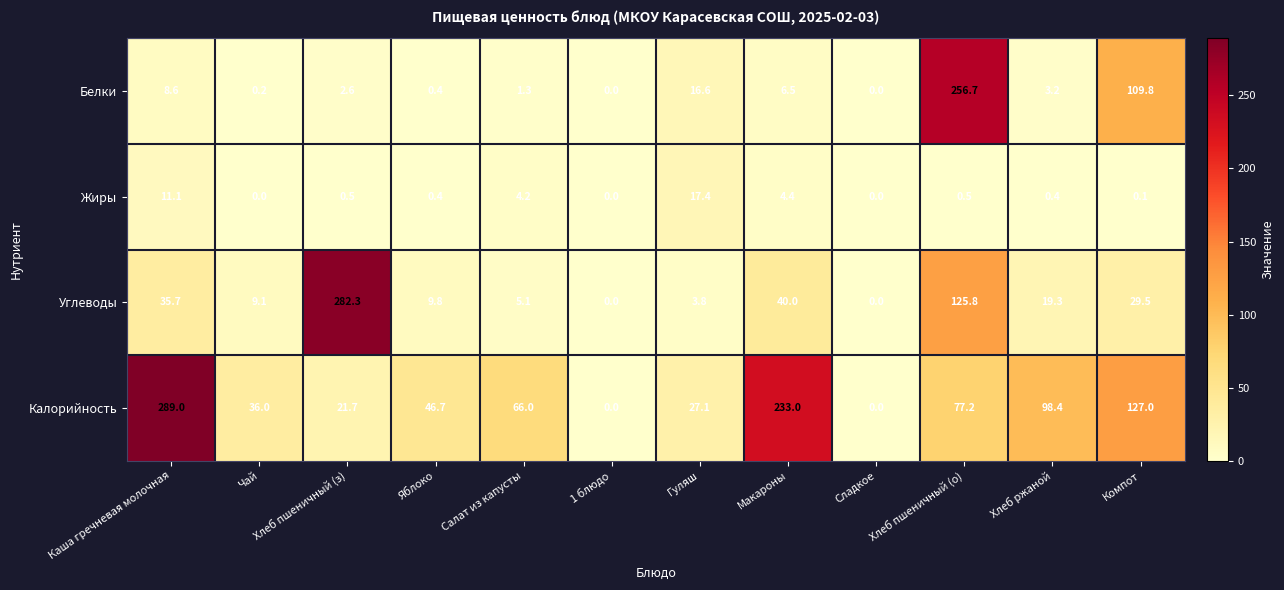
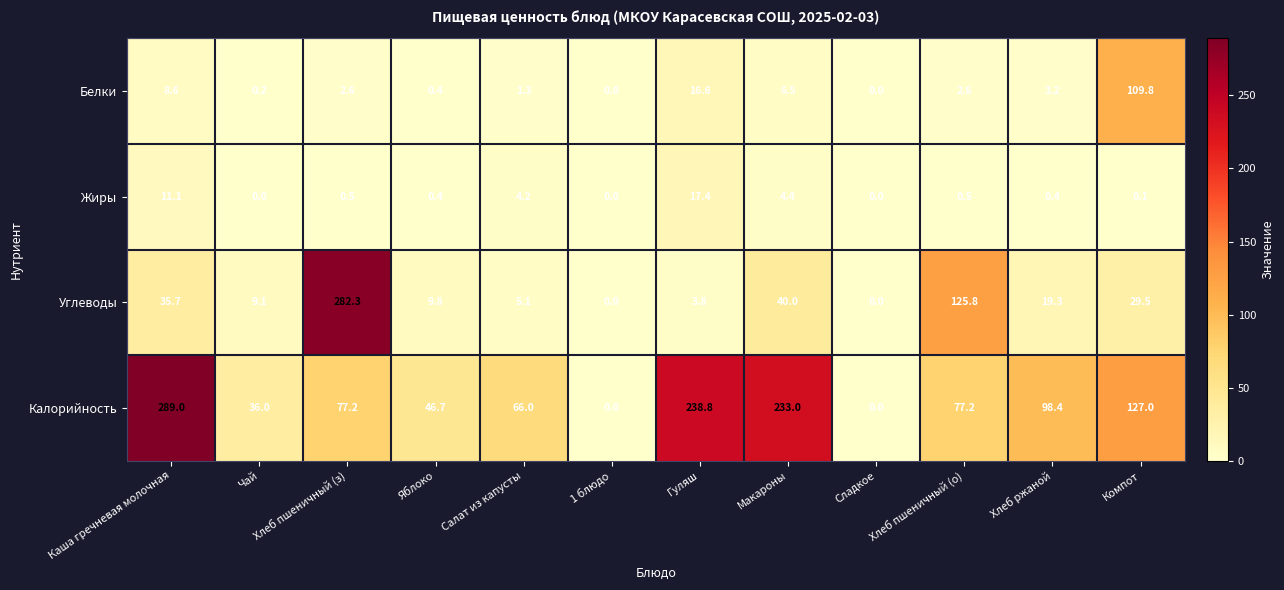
  {
    "Белки": {
      "Каша гречневая молочная": 8.6,
      "Чай": 0.2,
      "Хлеб пшеничный (з)": 2.6,
      "Яблоко": 0.4,
      "Салат из капусты": 1.3,
      "1 блюдо": 0.0,
      "Гуляш": 16.6,
      "Макароны": 6.5,
      "Сладкое": 0.0,
-     "Хлеб пшеничный (о)": 256.7,
+     "Хлеб пшеничный (о)": 2.6,
      "Хлеб ржаной": 3.2,
      "Компот": 109.8
    },
    "Жиры": {
      "Каша гречневая молочная": 11.1,
      "Чай": 0.0,
      "Хлеб пшеничный (з)": 0.5,
      "Яблоко": 0.4,
      "Салат из капусты": 4.2,
      "1 блюдо": 0.0,
      "Гуляш": 17.4,
      "Макароны": 4.4,
      "Сладкое": 0.0,
      "Хлеб пшеничный (о)": 0.5,
      "Хлеб ржаной": 0.4,
      "Компот": 0.1
    },
    "Углеводы": {
      "Каша гречневая молочная": 35.7,
      "Чай": 9.1,
      "Хлеб пшеничный (з)": 282.3,
      "Яблоко": 9.8,
      "Салат из капусты": 5.1,
      "1 блюдо": 0.0,
      "Гуляш": 3.8,
      "Макароны": 40.0,
      "Сладкое": 0.0,
      "Хлеб пшеничный (о)": 125.8,
      "Хлеб ржаной": 19.3,
      "Компот": 29.5
    },
    "Калорийность": {
      "Каша гречневая молочная": 289.0,
      "Чай": 36.0,
-     "Хлеб пшеничный (з)": 21.7,
+     "Хлеб пшеничный (з)": 77.2,
      "Яблоко": 46.7,
      "Салат из капусты": 66.0,
      "1 блюдо": 0.0,
-     "Гуляш": 27.1,
+     "Гуляш": 238.8,
      "Макароны": 233.0,
      "Сладкое": 0.0,
      "Хлеб пшеничный (о)": 77.2,
      "Хлеб ржаной": 98.4,
      "Компот": 127.0
    }
  }
